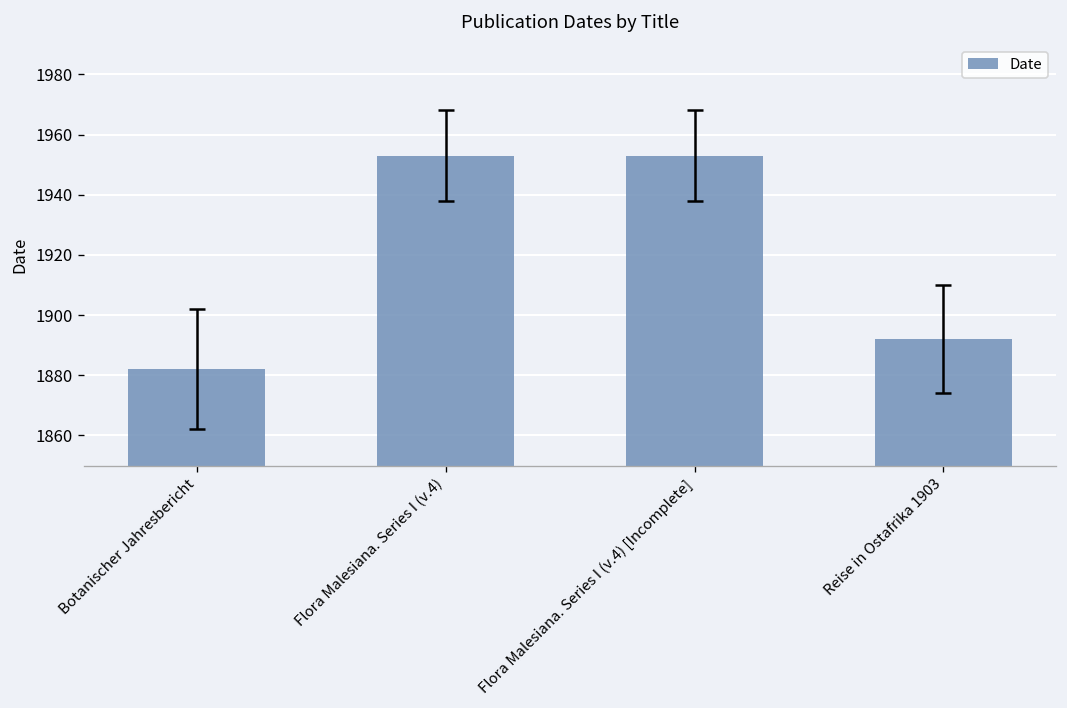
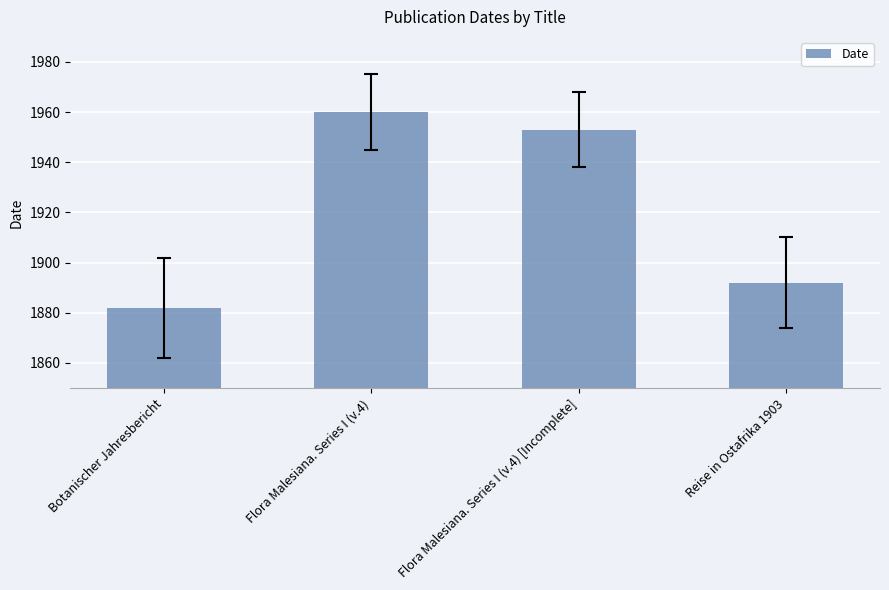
  {
    "Date": {
      "Botanischer Jahresbericht": 1882,
-     "Flora Malesiana. Series I (v.4)": 1953,
+     "Flora Malesiana. Series I (v.4)": 1960,
      "Flora Malesiana. Series I (v.4) [Incomplete]": 1953,
      "Reise in Ostafrika 1903": 1892
    }
  }
